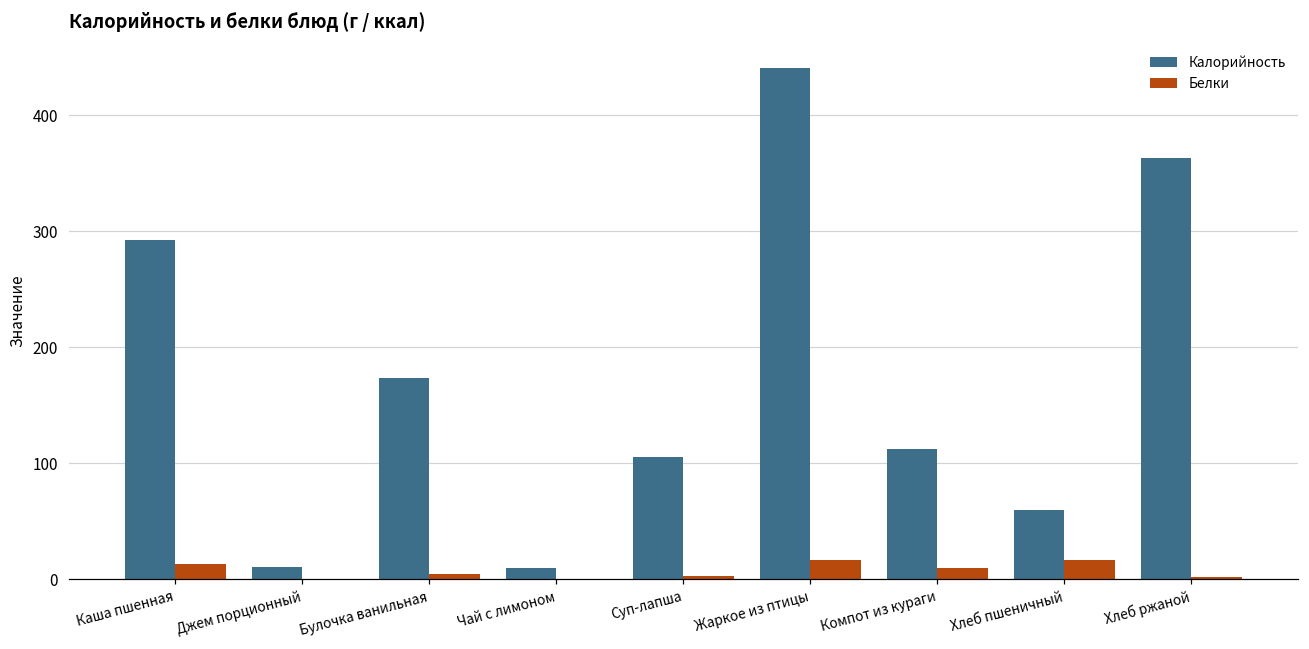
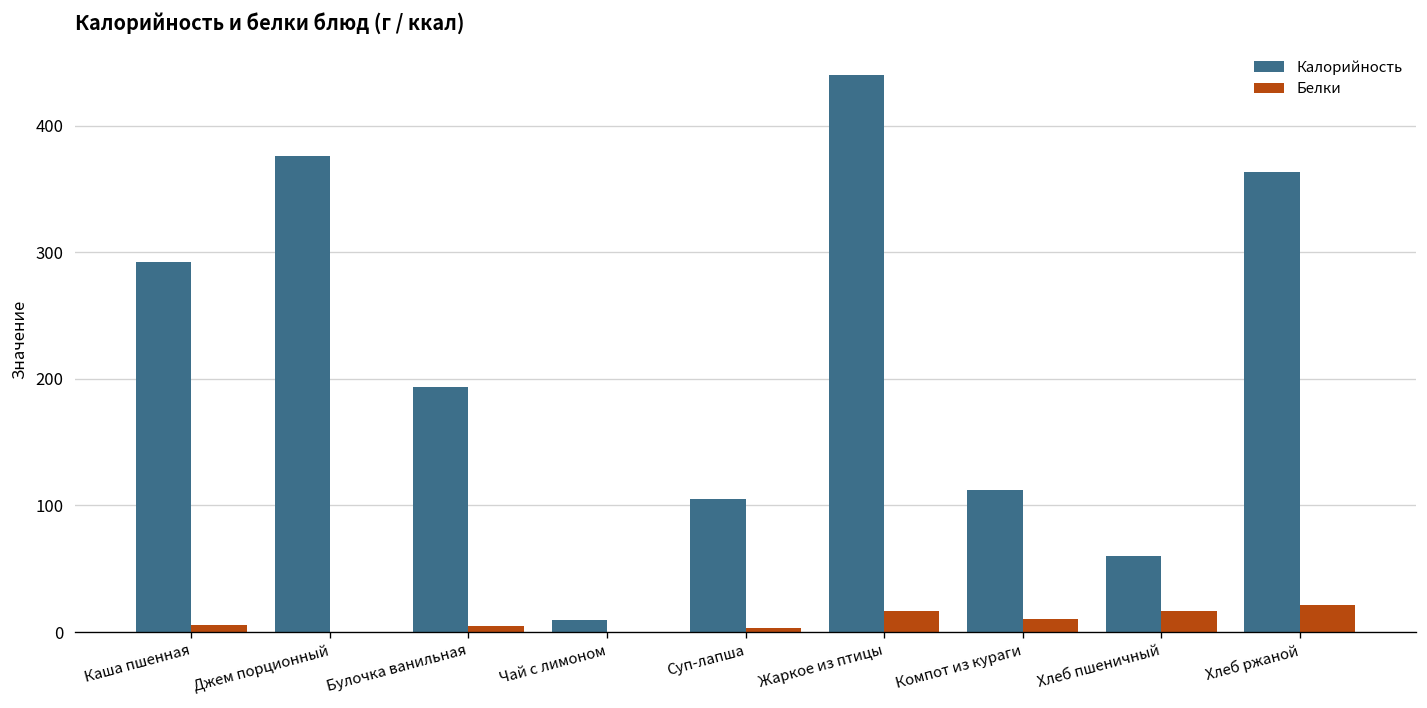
  {
    "Калорийность": {
      "Каша пшенная": 292,
-     "Джем порционный": 11,
-     "Булочка ванильная": 174,
+     "Джем порционный": 376,
+     "Булочка ванильная": 194,
      "Чай с лимоном": 9,
      "Суп-лапша": 105,
      "Жаркое из птицы": 440,
      "Компот из кураги": 112,
      "Хлеб пшеничный": 60,
      "Хлеб ржаной": 363
    },
    "Белки": {
-     "Каша пшенная": 13,
+     "Каша пшенная": 5,
      "Булочка ванильная": 4,
      "Суп-лапша": 3,
      "Жаркое из птицы": 17,
      "Компот из кураги": 10,
      "Хлеб пшеничный": 17,
-     "Хлеб ржаной": 2
+     "Хлеб ржаной": 22
    }
  }
